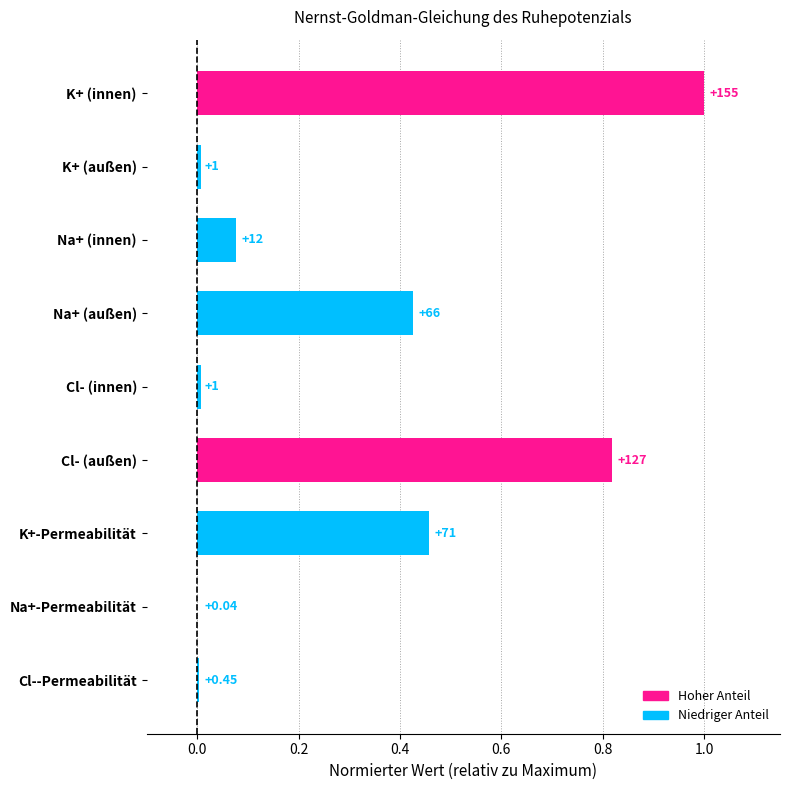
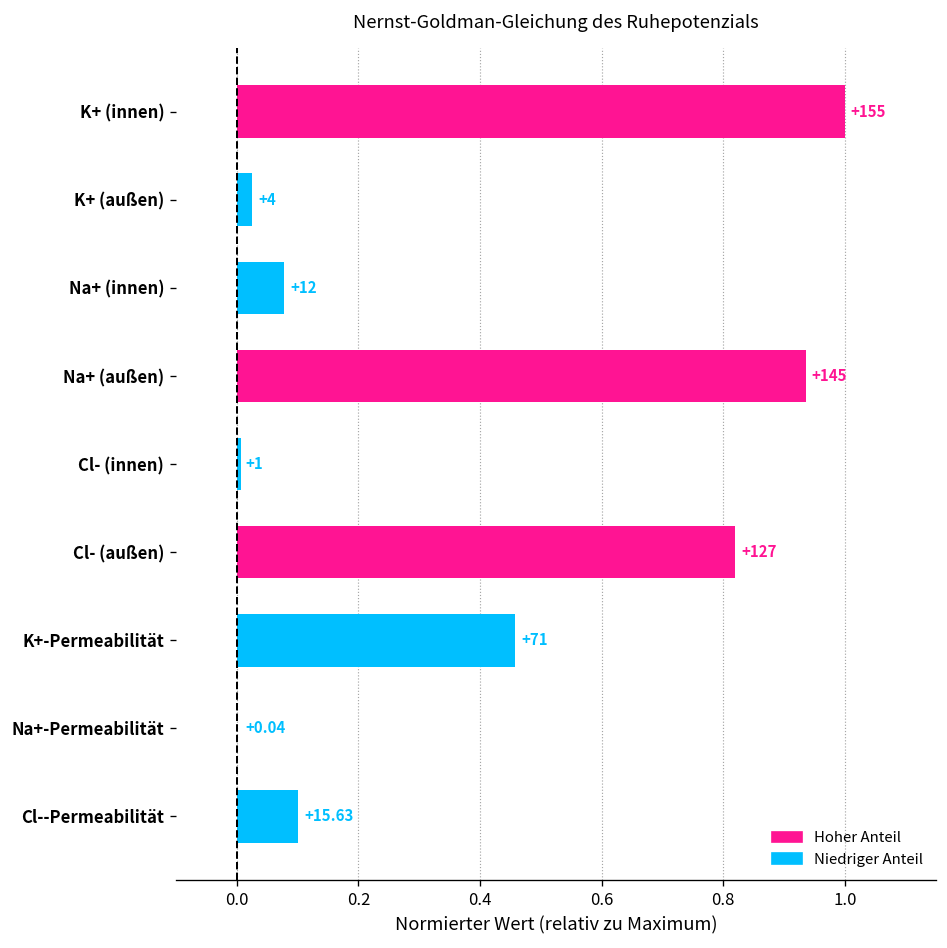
  {
-   "K+ (außen)": "+1",
-   "Na+ (außen)": "+66",
-   "Cl--Permeabilität": "+0.45"
+   "K+ (außen)": "+4",
+   "Na+ (außen)": "+145",
+   "Cl--Permeabilität": "+15.63"
  }
